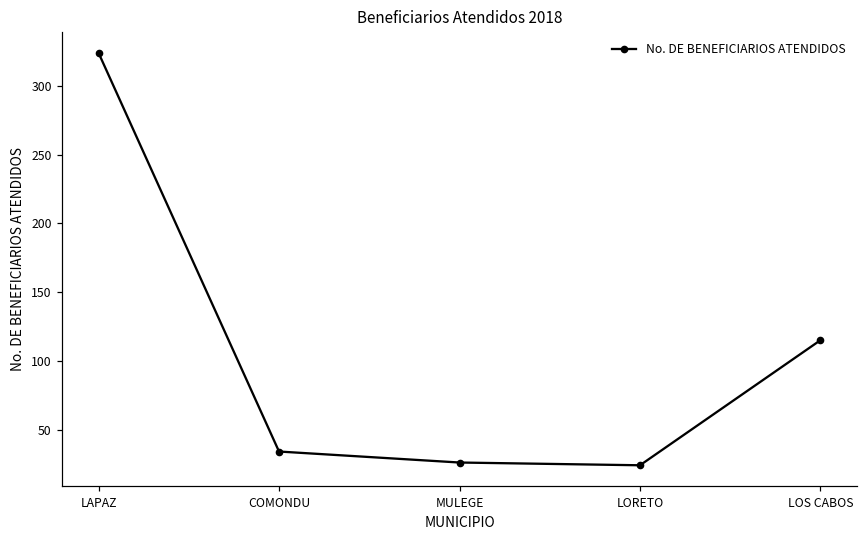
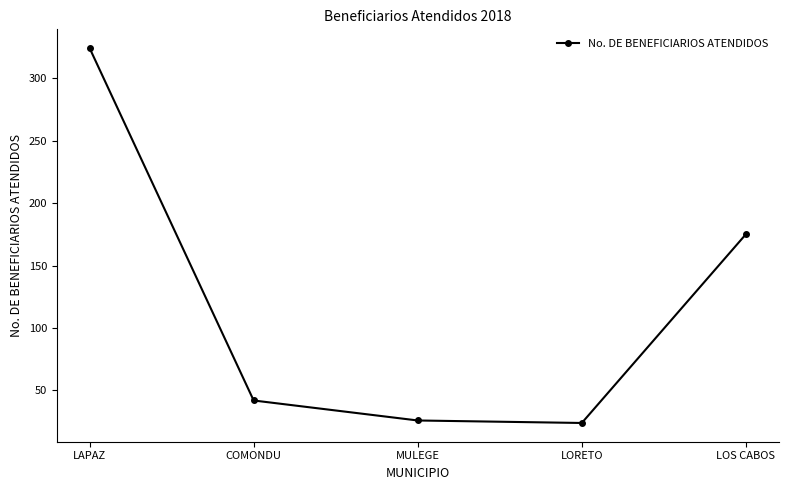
  {
    "LAPAZ": 324,
-   "COMONDU": 34,
+   "COMONDU": 42,
    "MULEGE": 26,
    "LORETO": 24,
-   "LOS CABOS": 115
+   "LOS CABOS": 175
  }
